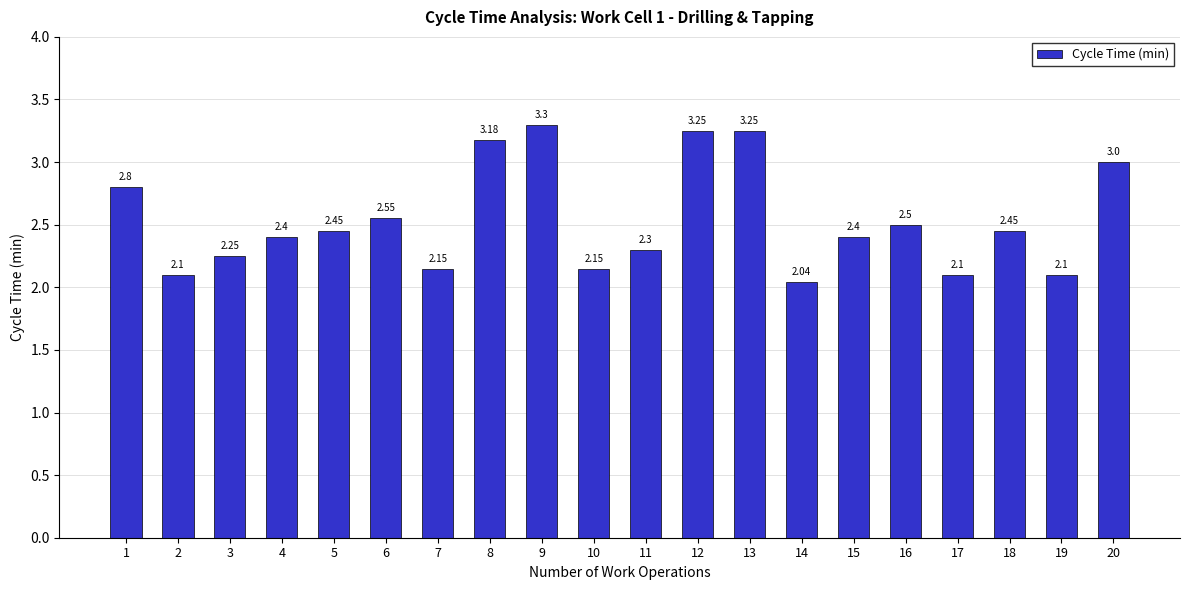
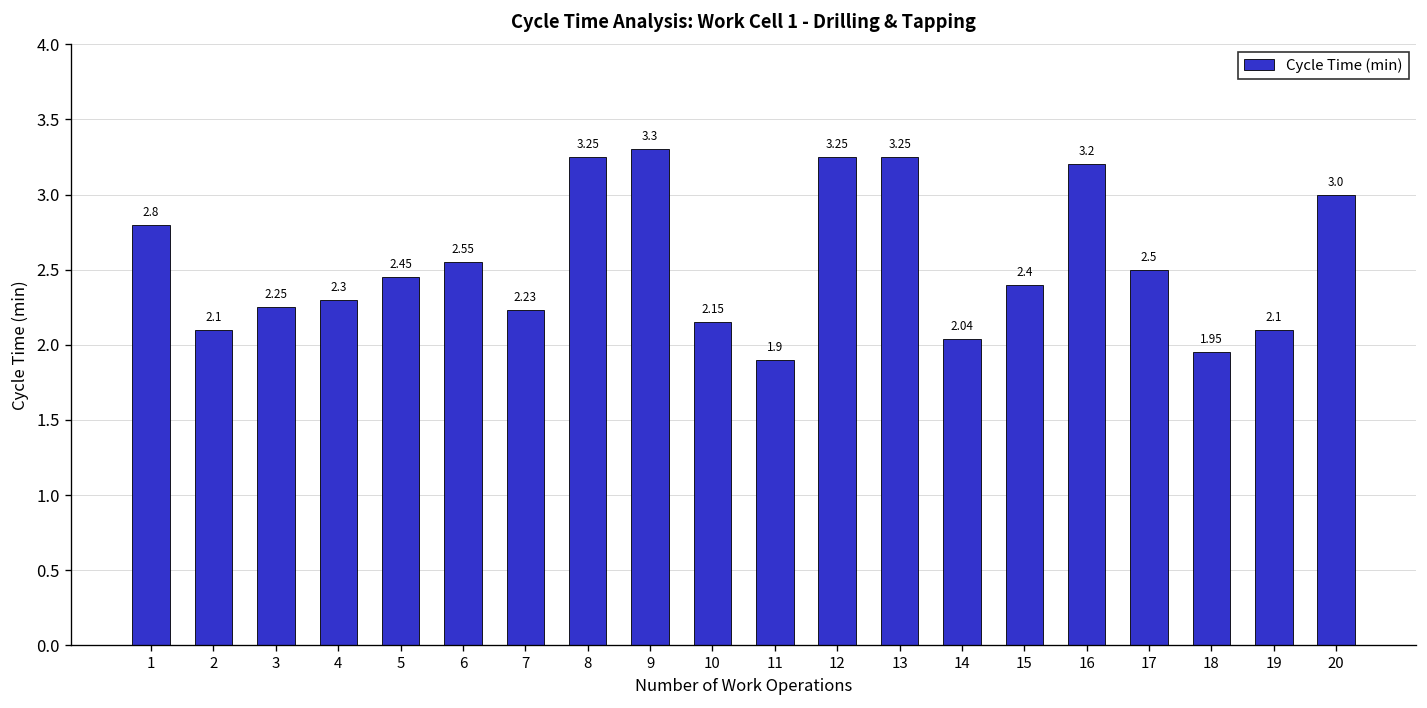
  {
    "1": 2.8,
    "2": 2.1,
    "3": 2.25,
-   "4": 2.4,
+   "4": 2.3,
    "5": 2.45,
    "6": 2.55,
-   "7": 2.15,
-   "8": 3.18,
+   "7": 2.23,
+   "8": 3.25,
    "9": 3.3,
    "10": 2.15,
-   "11": 2.3,
+   "11": 1.9,
    "12": 3.25,
    "13": 3.25,
    "14": 2.04,
    "15": 2.4,
-   "16": 2.5,
-   "17": 2.1,
-   "18": 2.45,
+   "16": 3.2,
+   "17": 2.5,
+   "18": 1.95,
    "19": 2.1,
    "20": 3.0
  }
